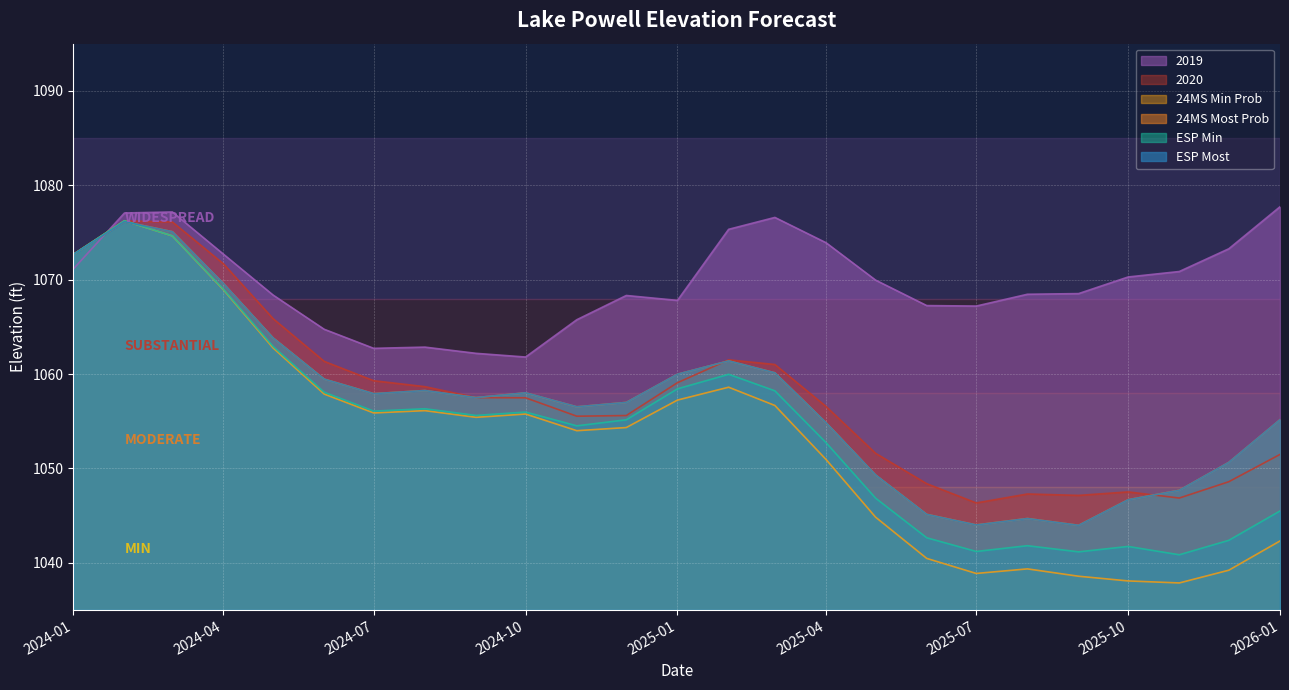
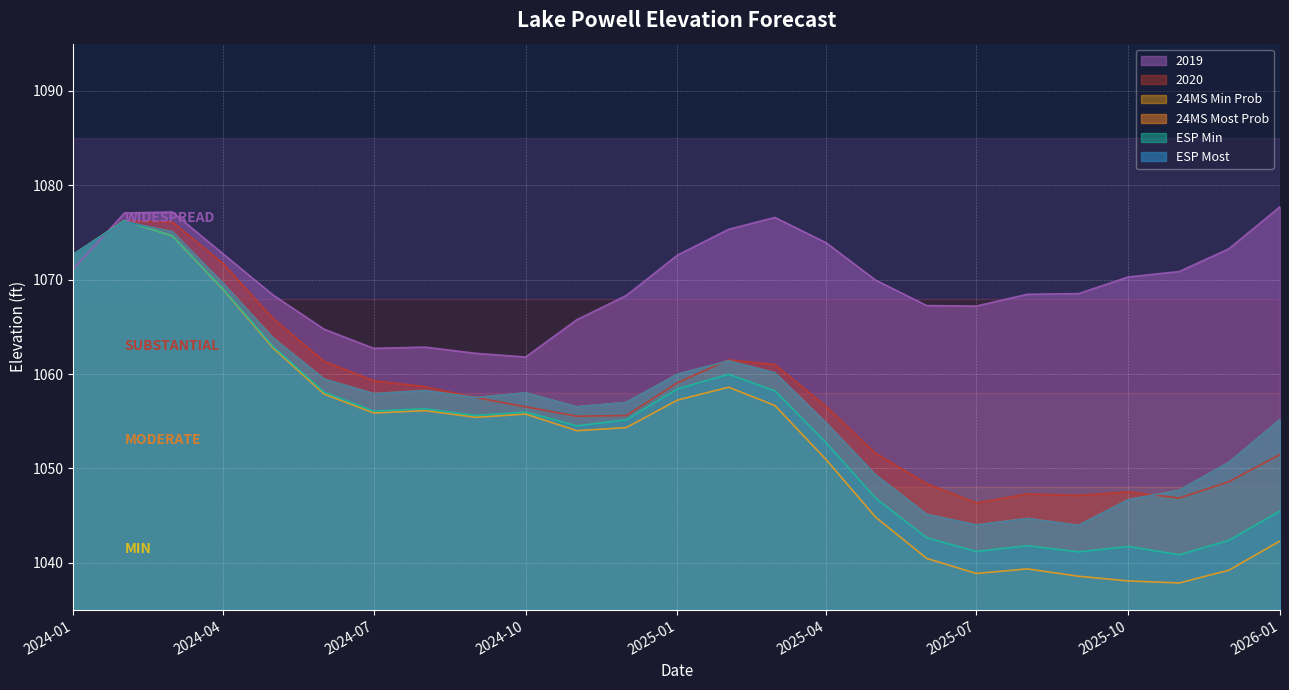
  {
    "2019": {
      "2024-01": 1071,
      "2024-04": 1073,
      "2024-07": 1063,
      "2024-10": 1062,
-     "2025-01": 1068,
+     "2025-01": 1073,
      "2025-04": 1074,
      "2025-07": 1067,
      "2025-10": 1070,
      "2026-01": 1078
    },
    "2020": {
      "2024-04": 1072,
      "2024-07": 1059,
-     "2024-10": 1057.5,
+     "2024-10": 1056.5,
      "2025-01": 1059,
      "2025-04": 1057,
      "2025-07": 1046,
      "2025-10": 1048,
      "2026-01": 1051
    },
    "24MS Min Prob": {
      "2025-01": 1057,
      "2025-04": 1051,
      "2025-07": 1039,
      "2025-10": 1038,
      "2026-01": 1042
    }
  }
